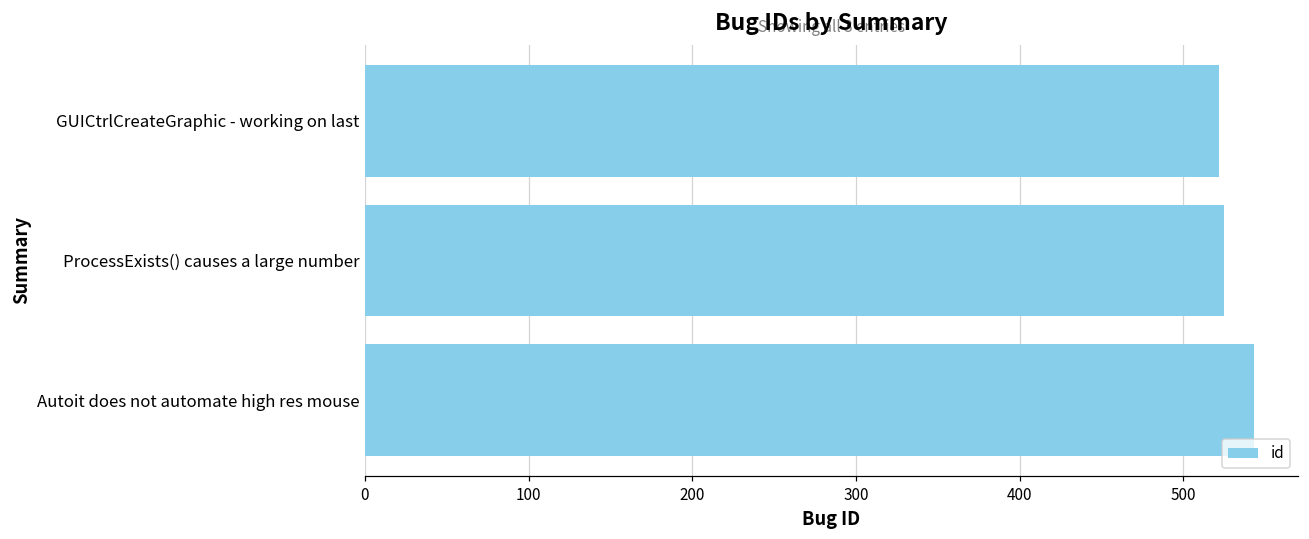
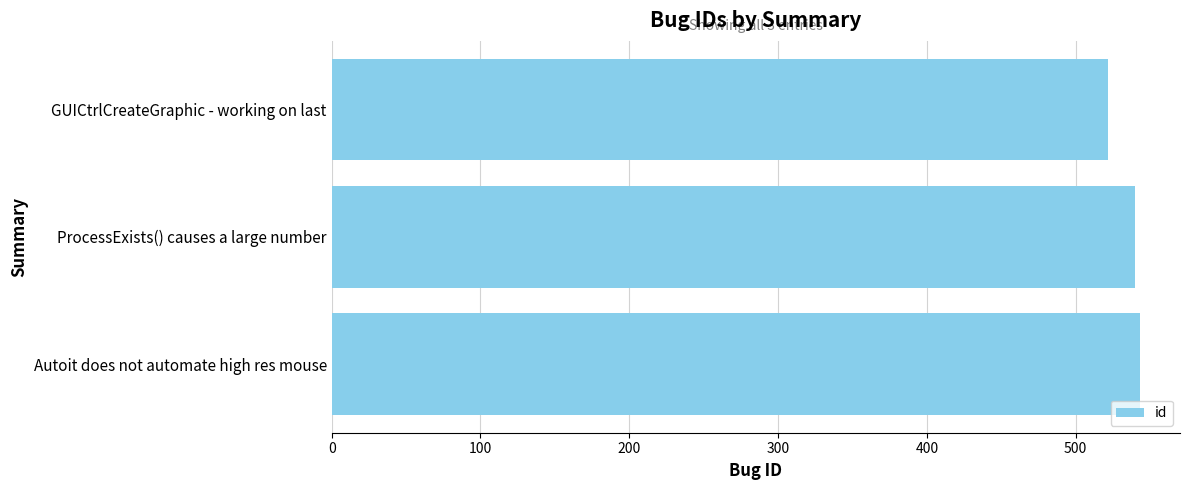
  {
    "GUICtrlCreateGraphic - working on last": 522,
-   "ProcessExists() causes a large number": 525,
+   "ProcessExists() causes a large number": 540,
    "Autoit does not automate high res mouse": 543
  }
